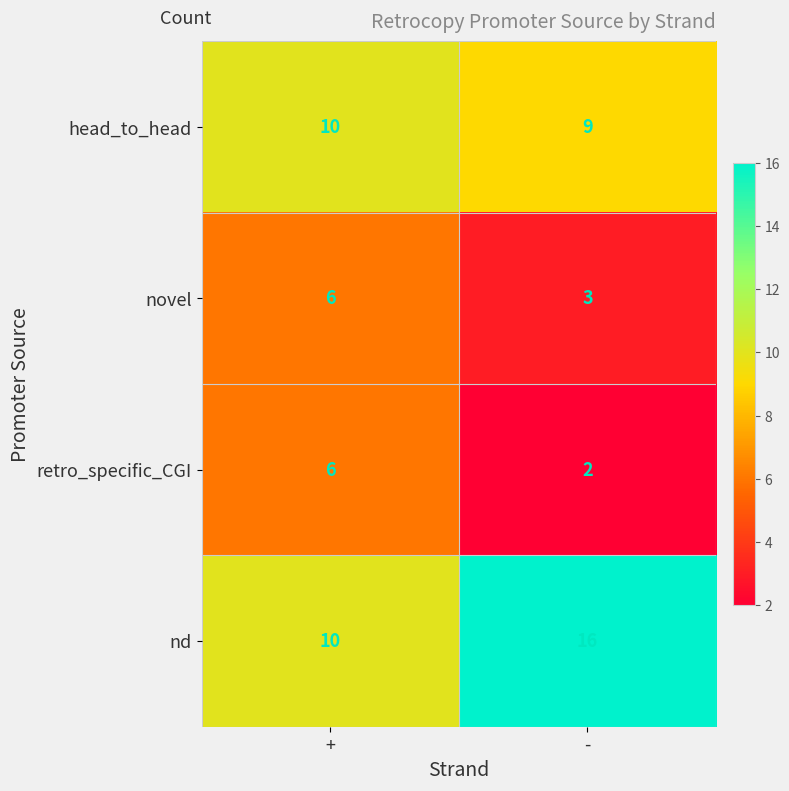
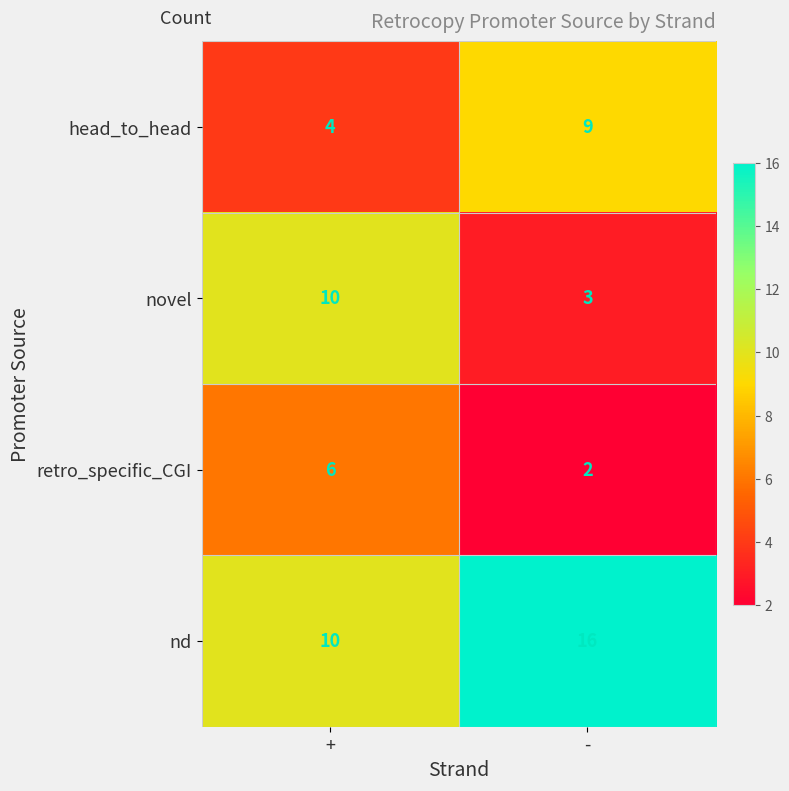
  {
    "head_to_head": {
-     "+": 10,
+     "+": 4,
      "-": 9
    },
    "novel": {
-     "+": 6,
+     "+": 10,
      "-": 3
    },
    "retro_specific_CGI": {
      "+": 6,
      "-": 2
    },
    "nd": {
      "+": 10
    }
  }
